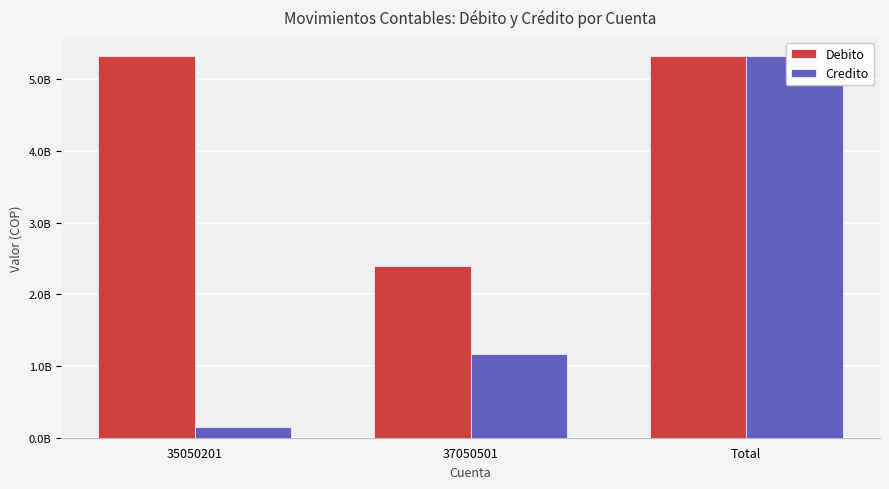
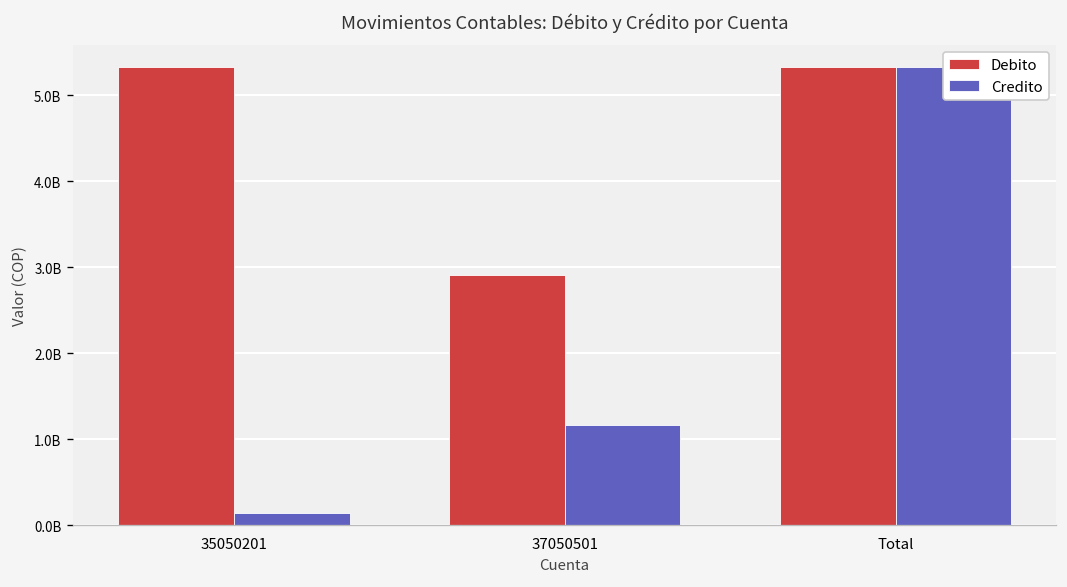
  {
    "Debito": {
      "35050201": 5300000000,
-     "37050501": 2400000000,
+     "37050501": 2900000000,
      "Total": 5300000000
    },
    "Credito": {
      "35050201": 100000000,
      "37050501": 1200000000
    }
  }
